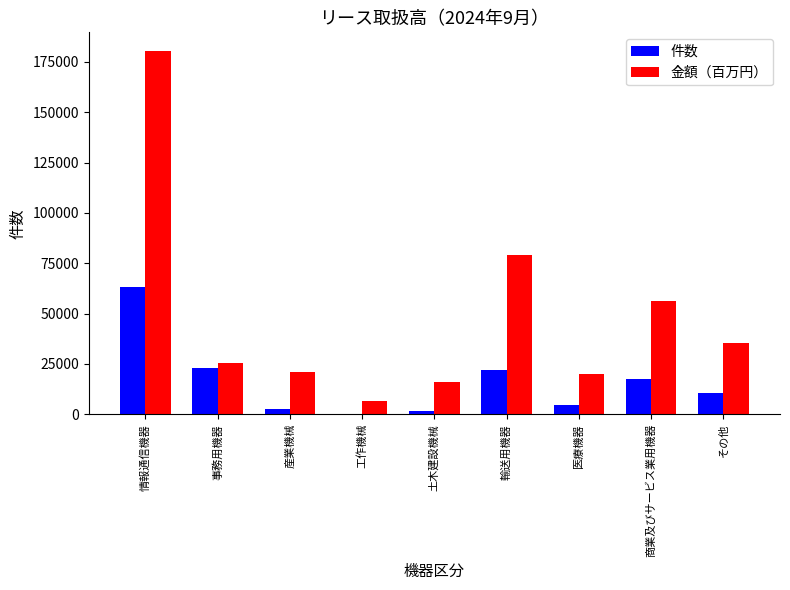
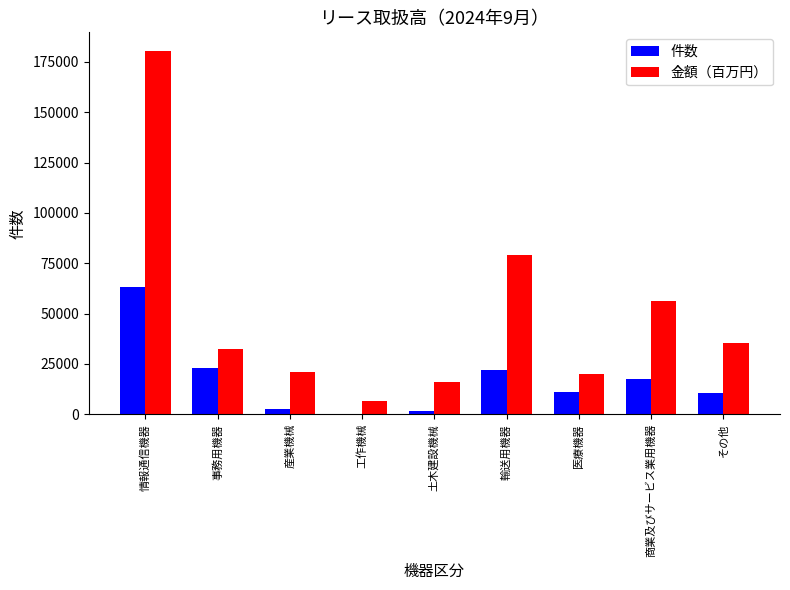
  {
    "件数": {
      "情報通信機器": 63000,
      "事務用機器": 23000,
      "産業機械": 3000,
      "土木建設機械": 2000,
      "輸送用機器": 22000,
-     "医療機器": 5000,
+     "医療機器": 11000,
      "商業及びサービス業用機器": 18000,
      "その他": 10000
    },
    "金額（百万円）": {
      "情報通信機器": 181000,
-     "事務用機器": 26000,
+     "事務用機器": 32000,
      "産業機械": 21000,
      "工作機械": 7000,
      "土木建設機械": 16000,
      "輸送用機器": 79000,
      "医療機器": 20000,
      "商業及びサービス業用機器": 56000,
      "その他": 35000
    }
  }
